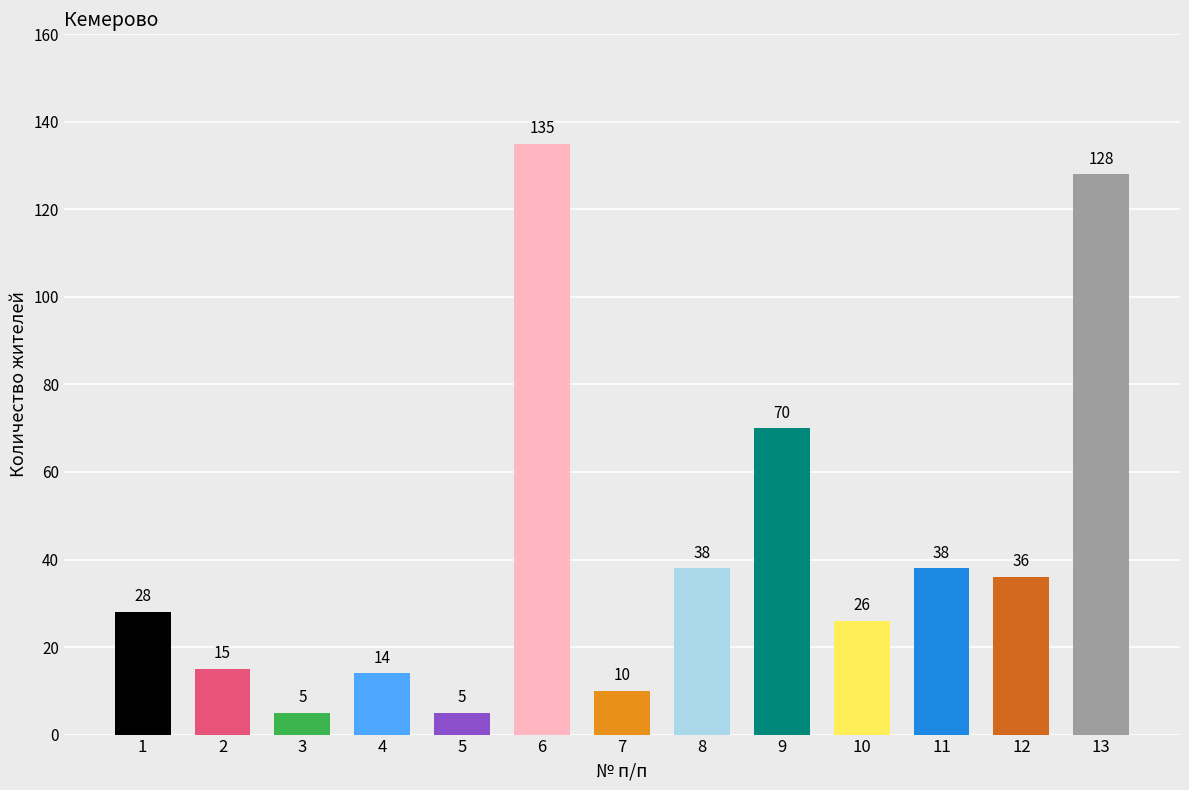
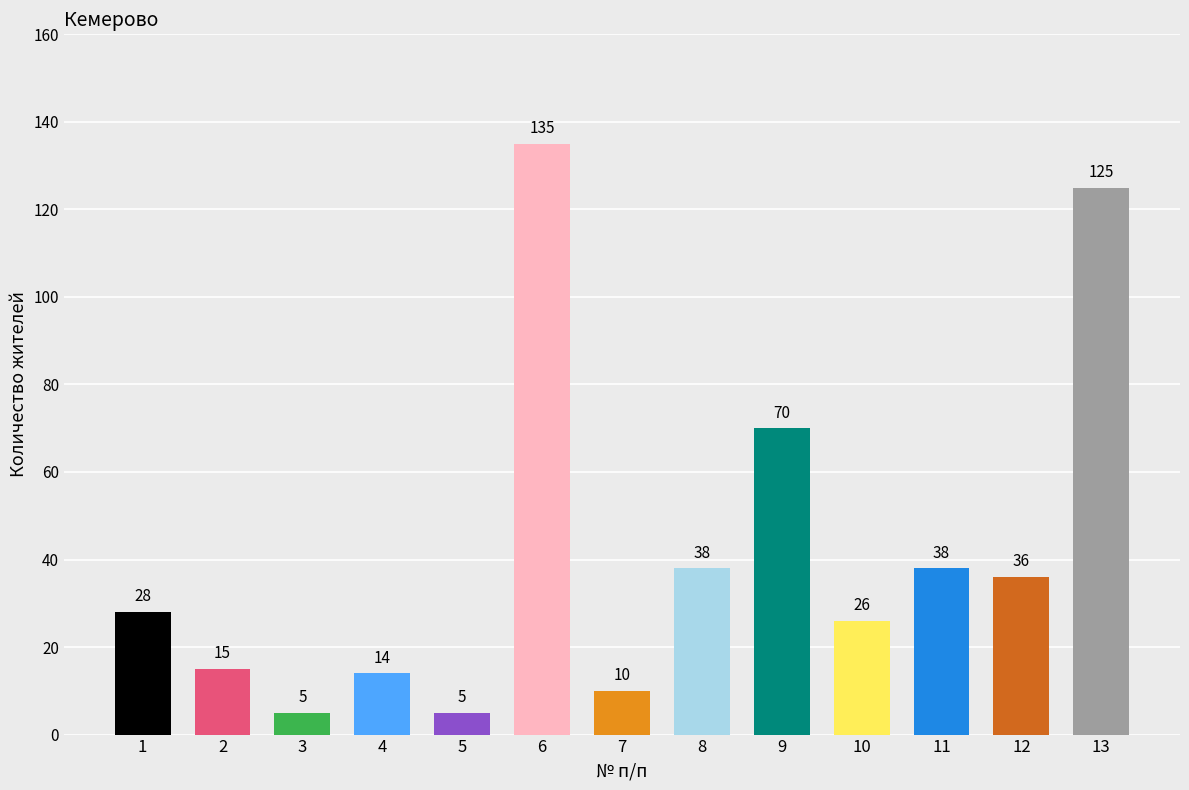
  {
    "1": 28,
    "2": 15,
    "3": 5,
    "4": 14,
    "5": 5,
    "6": 135,
    "7": 10,
    "8": 38,
    "9": 70,
    "10": 26,
    "11": 38,
    "12": 36,
-   "13": 128
+   "13": 125
  }
